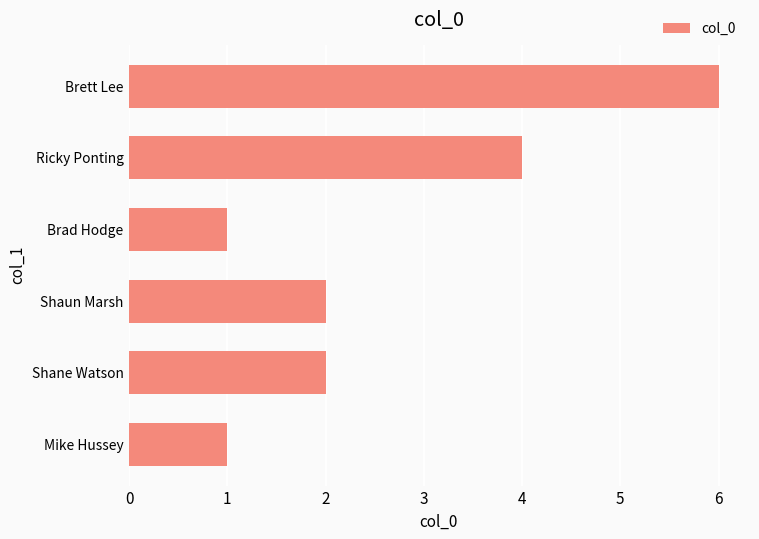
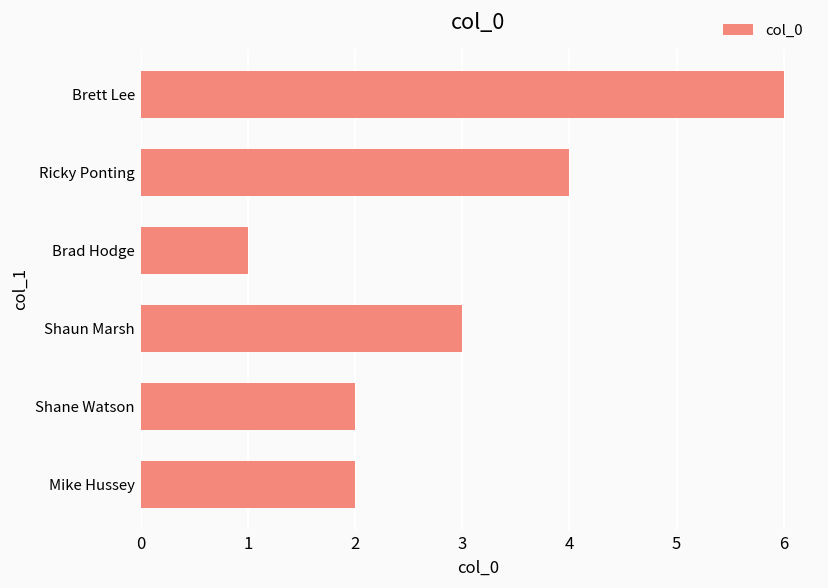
  {
    "Brett Lee": 6,
    "Ricky Ponting": 4,
    "Brad Hodge": 1,
-   "Shaun Marsh": 2,
+   "Shaun Marsh": 3,
    "Shane Watson": 2,
-   "Mike Hussey": 1
+   "Mike Hussey": 2
  }
